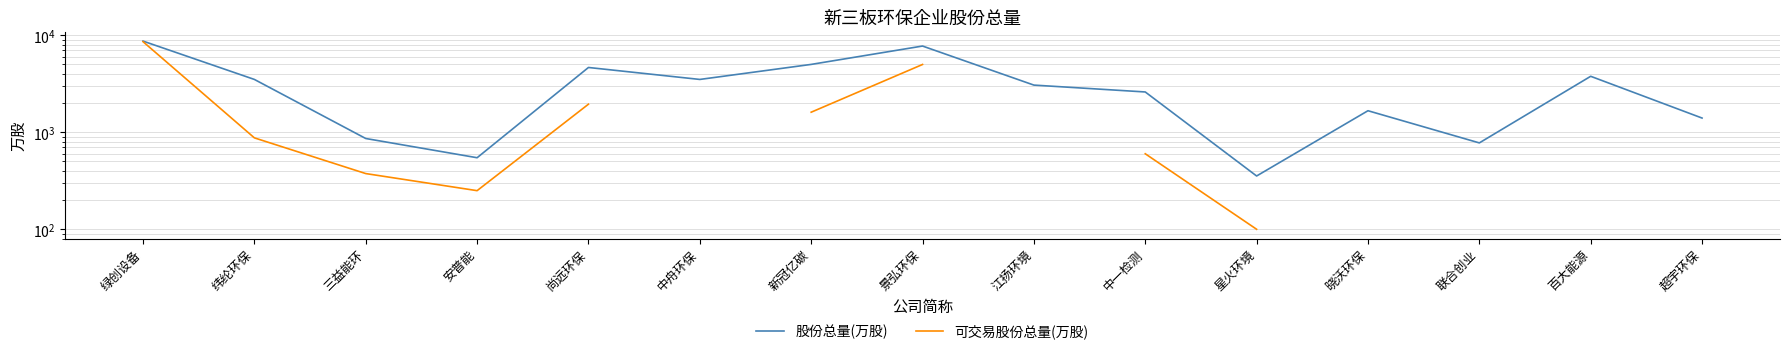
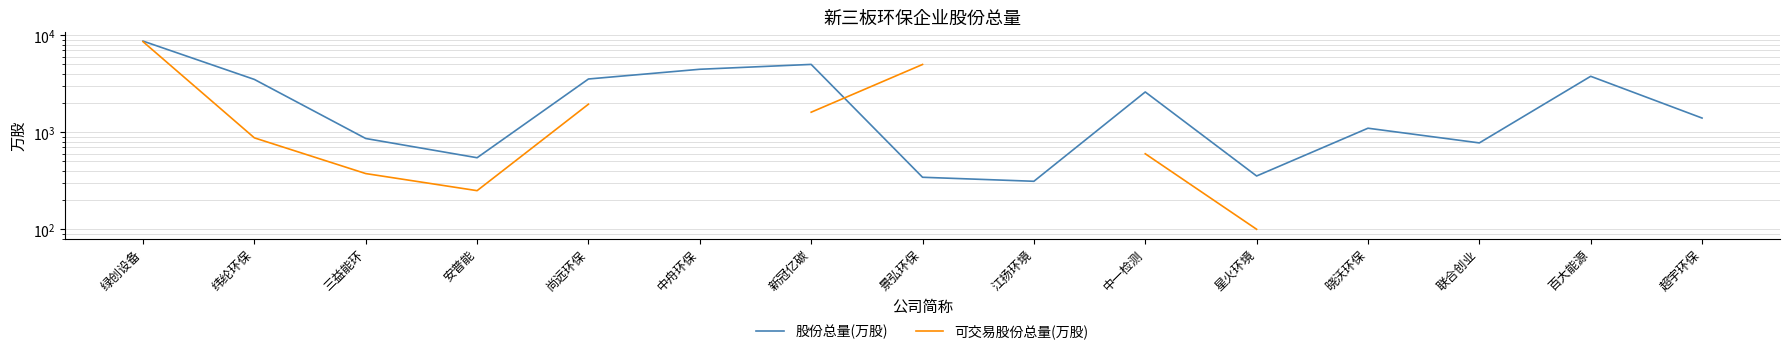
  {
    "股份总量(万股)": {
      "纬纶环保": 3500,
      "三益能环": 900,
      "安普能": 500,
-     "尚远环保": 5000,
-     "中舟环保": 3500,
+     "尚远环保": 3500,
+     "中舟环保": 4000,
      "新冠亿碳": 5000,
-     "景弘环保": 8000,
-     "江扬环境": 3100,
+     "景弘环保": 340,
+     "江扬环境": 310,
      "中一检测": 2600,
      "星火环境": 350,
-     "晓沃环保": 1700,
+     "晓沃环保": 1100,
      "联合创业": 800,
      "百大能源": 3800,
      "超宇环保": 1400
    },
    "可交易股份总量(万股)": {
      "纬纶环保": 900,
      "三益能环": 380,
      "安普能": 250,
      "尚远环保": 1900,
      "新冠亿碳": 1600,
      "景弘环保": 5000,
      "中一检测": 600,
      "星火环境": 100,
      "百大能源": 500
    }
  }
